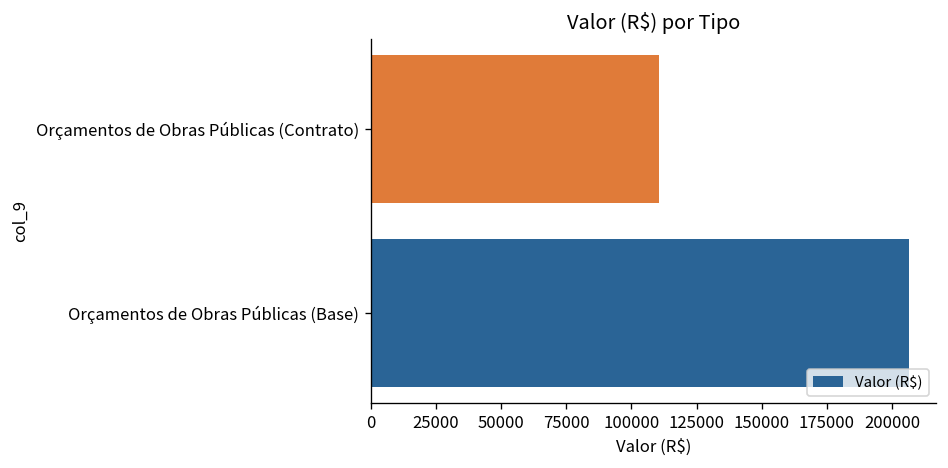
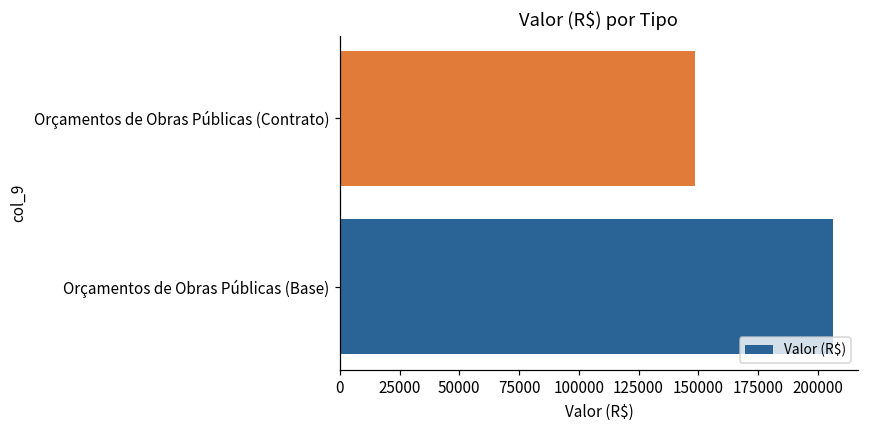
  {
-   "Orçamentos de Obras Públicas (Contrato)": 110000,
+   "Orçamentos de Obras Públicas (Contrato)": 149000,
    "Orçamentos de Obras Públicas (Base)": 207000
  }
